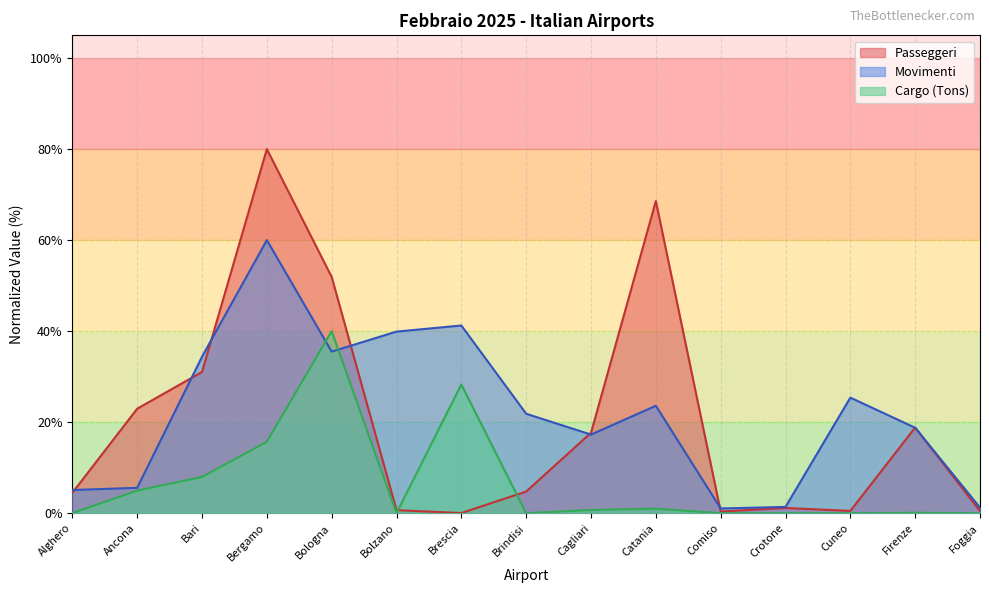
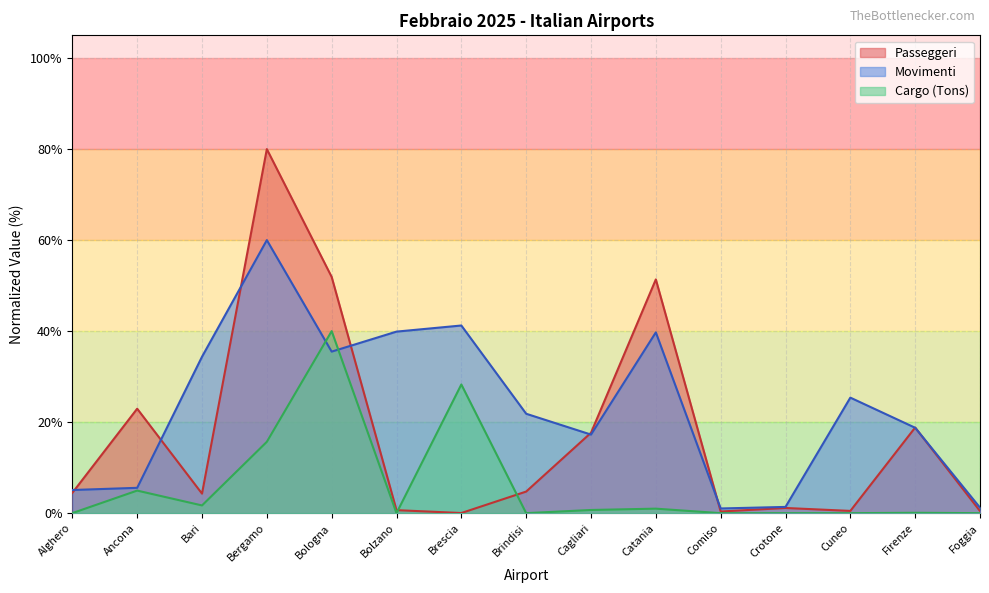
  {
    "Passeggeri": {
      "Alghero": "4%",
      "Ancona": "23%",
-     "Bari": "31%",
+     "Bari": "4%",
      "Bergamo": "80%",
      "Bologna": "52%",
      "Bolzano": "1%",
      "Brescia": "0%",
      "Brindisi": "5%",
-     "Catania": "69%"
+     "Catania": "51%"
    },
    "Movimenti": {
      "Alghero": "5%",
      "Ancona": "6%",
      "Bari": "34%",
      "Bergamo": "60%",
      "Bologna": "35%",
      "Bolzano": "40%",
      "Brescia": "41%",
      "Brindisi": "22%",
-     "Catania": "24%",
+     "Catania": "40%",
      "Comiso": "1%",
      "Cuneo": "25%",
      "Foggia": "1%"
    },
    "Cargo (Tons)": {
      "Alghero": "0%",
      "Ancona": "5%",
-     "Bari": "8%",
+     "Bari": "2%",
      "Bergamo": "16%",
      "Bologna": "40%",
      "Bolzano": "0%",
      "Brescia": "28%",
      "Brindisi": "0%",
      "Cagliari": "1%",
      "Catania": "1%",
      "Crotone": "0%",
      "Firenze": "0%"
    }
  }
